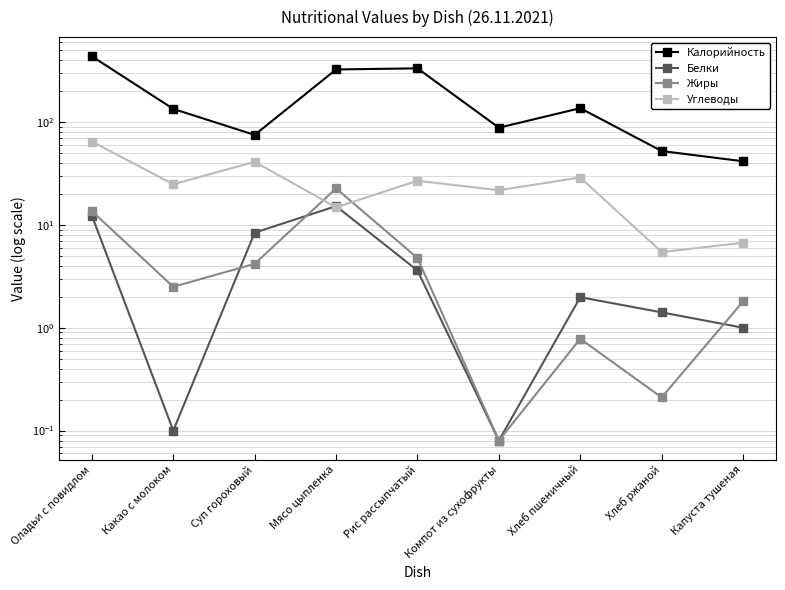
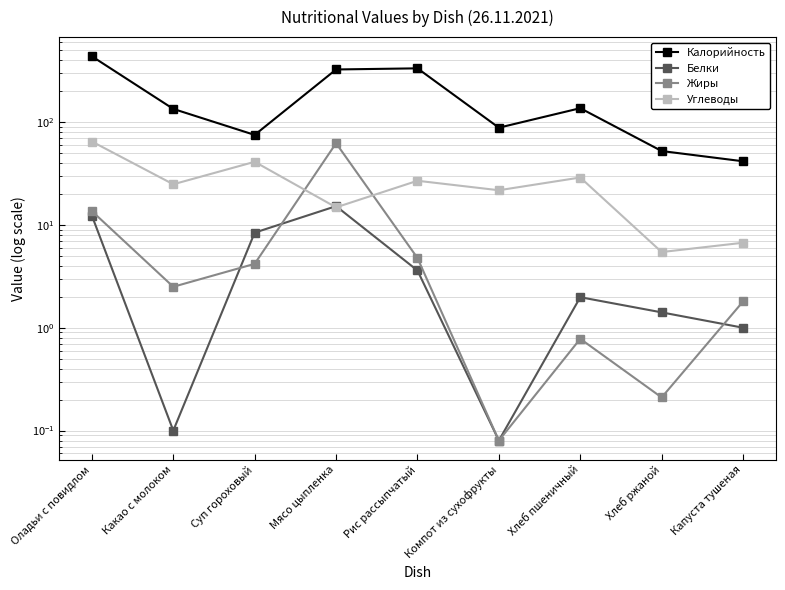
  {
    "Калорийность": {
      "Оладьи с повидлом": 430,
      "Какао с молоком": 130,
      "Суп гороховый": 70,
      "Мясо цыпленка": 320,
      "Рис рассыпчатый": 330,
      "Компот из сухофрукты": 90,
      "Хлеб пшеничный": 140,
      "Хлеб ржаной": 50,
      "Капуста тушеная": 42
    },
    "Белки": {
      "Оладьи с повидлом": 12,
      "Какао с молоком": 0.10,
      "Суп гороховый": 8,
      "Рис рассыпчатый": 3.6,
      "Хлеб пшеничный": 2,
      "Хлеб ржаной": 1.4,
      "Капуста тушеная": 1
    },
    "Жиры": {
      "Оладьи с повидлом": 14,
      "Какао с молоком": 2.5,
      "Суп гороховый": 4,
-     "Мясо цыпленка": 23,
+     "Мясо цыпленка": 60,
      "Рис рассыпчатый": 5,
      "Хлеб пшеничный": 0.8,
      "Хлеб ржаной": 0.21,
      "Капуста тушеная": 1.8
    },
    "Углеводы": {
      "Оладьи с повидлом": 60,
      "Какао с молоком": 25,
      "Суп гороховый": 41,
      "Рис рассыпчатый": 27,
      "Компот из сухофрукты": 22,
      "Хлеб пшеничный": 29,
      "Хлеб ржаной": 5,
      "Капуста тушеная": 7
    }
  }
